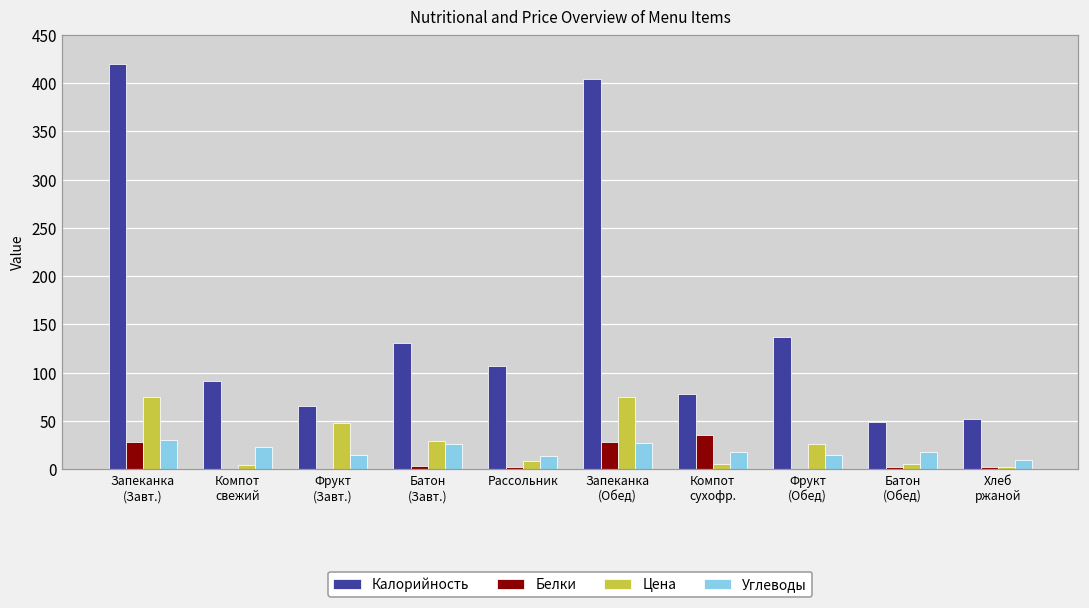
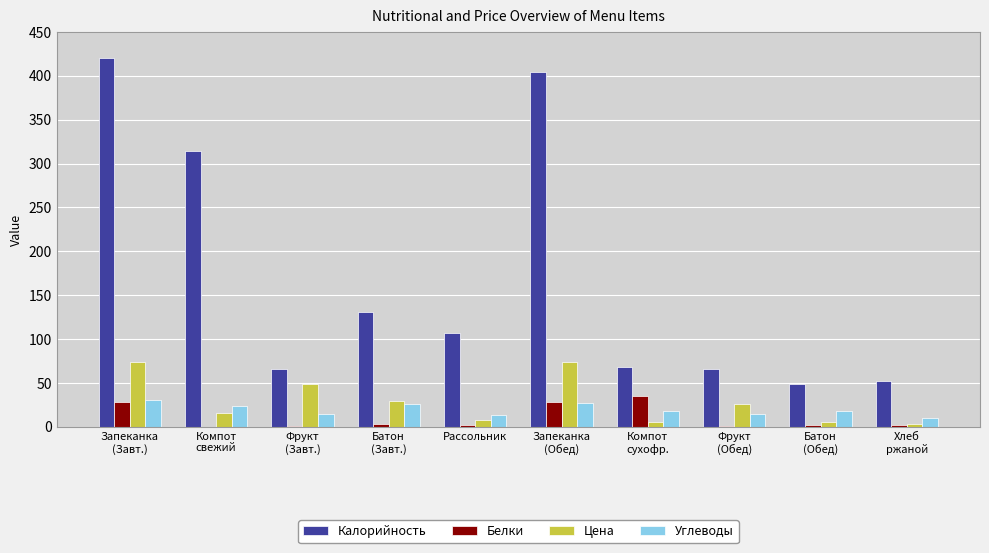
  {
    "Калорийность": {
      "Запеканка (Завт.)": 420,
-     "Компот свежий": 90,
+     "Компот свежий": 310,
      "Фрукт (Завт.)": 70,
      "Батон (Завт.)": 130,
      "Рассольник": 110,
      "Запеканка (Обед)": 400,
-     "Компот сухофр.": 80,
-     "Фрукт (Обед)": 140,
+     "Компот сухофр.": 70,
+     "Фрукт (Обед)": 70,
      "Батон (Обед)": 50,
      "Хлеб ржаной": 50
    },
    "Белки": {
      "Запеканка (Завт.)": 30,
      "Батон (Завт.)": 0,
      "Запеканка (Обед)": 30,
      "Компот сухофр.": 40
    },
    "Цена": {
      "Запеканка (Завт.)": 70,
-     "Компот свежий": 0,
+     "Компот свежий": 20,
      "Фрукт (Завт.)": 50,
      "Батон (Завт.)": 30,
      "Рассольник": 10,
      "Запеканка (Обед)": 70,
      "Компот сухофр.": 10,
      "Фрукт (Обед)": 30,
      "Батон (Обед)": 10
    },
    "Углеводы": {
      "Запеканка (Завт.)": 30,
      "Компот свежий": 20,
      "Фрукт (Завт.)": 10,
      "Батон (Завт.)": 30,
      "Рассольник": 10,
      "Запеканка (Обед)": 30,
      "Компот сухофр.": 20,
      "Фрукт (Обед)": 10,
      "Батон (Обед)": 20,
      "Хлеб ржаной": 10
    }
  }
